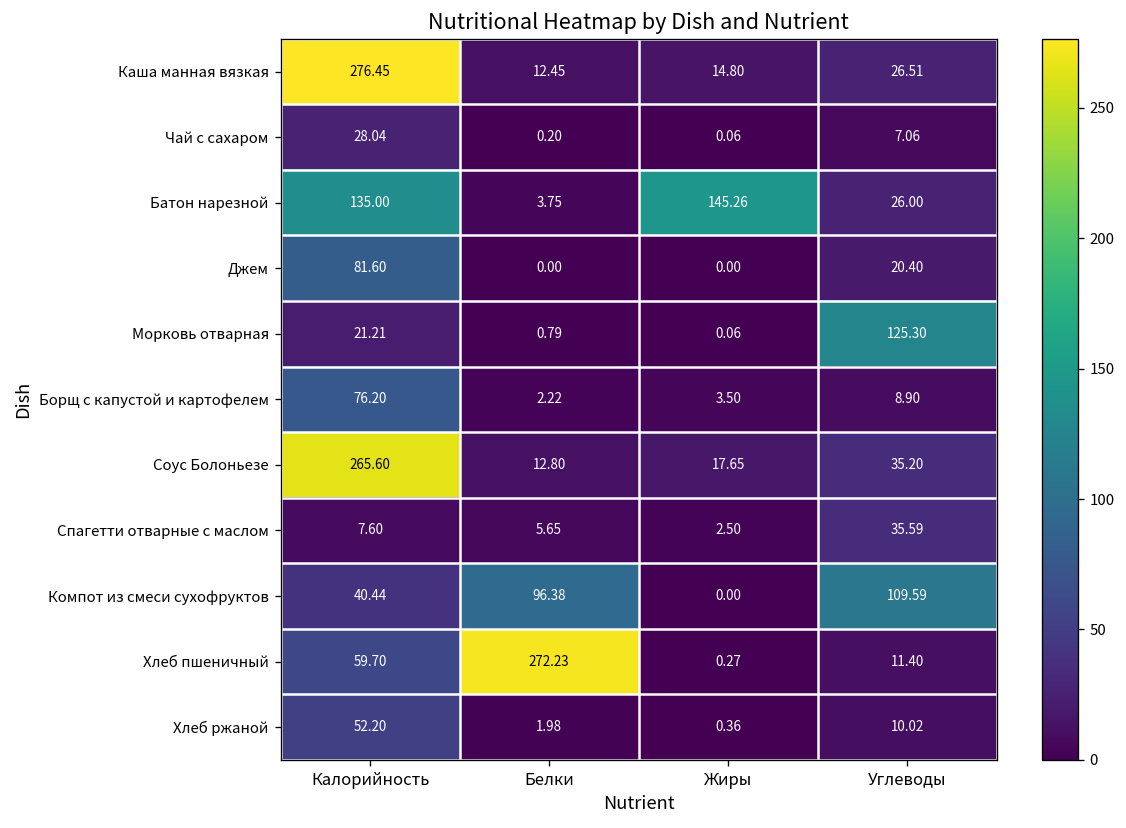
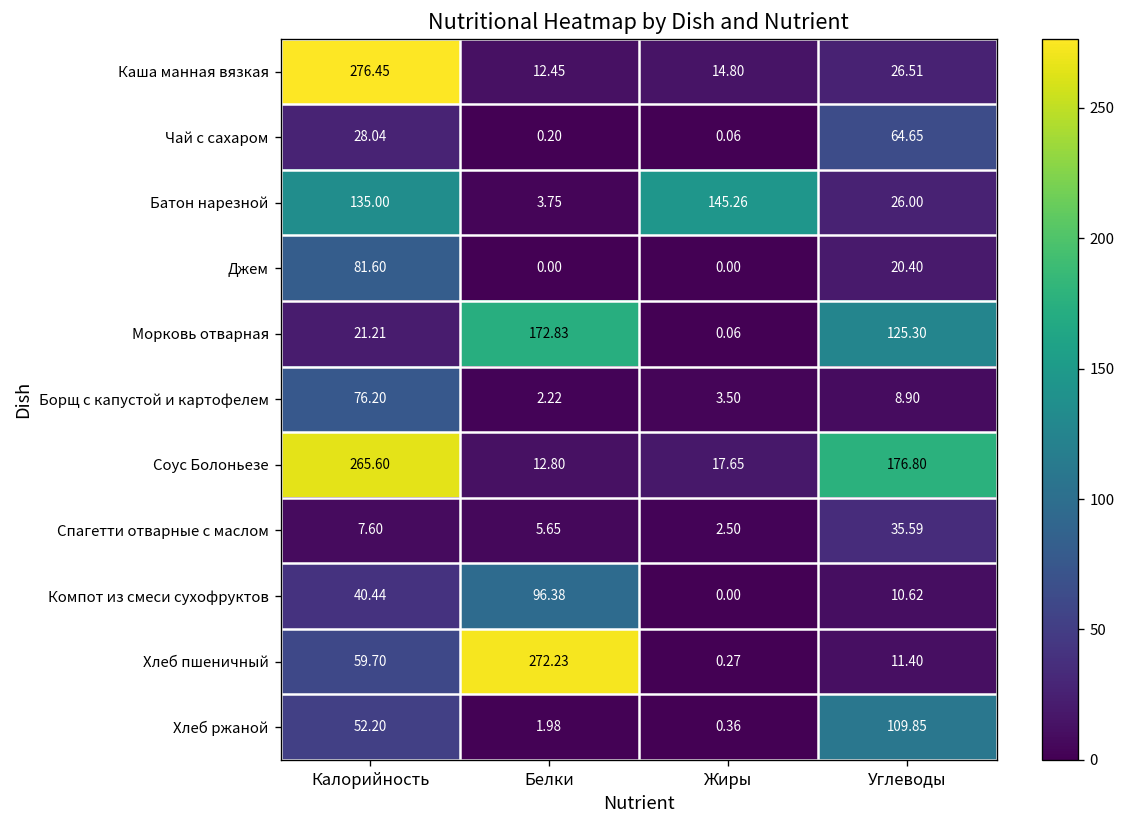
  {
    "Каша манная вязкая": {
      "Калорийность": 276.45,
      "Белки": 12.45,
      "Жиры": 14.80,
      "Углеводы": 26.51
    },
    "Чай с сахаром": {
      "Калорийность": 28.04,
      "Белки": 0.20,
      "Жиры": 0.06,
-     "Углеводы": 7.06
+     "Углеводы": 64.65
    },
    "Батон нарезной": {
      "Калорийность": 135.00,
      "Белки": 3.75,
      "Жиры": 145.26,
      "Углеводы": 26.00
    },
    "Джем": {
      "Калорийность": 81.60,
      "Белки": 0.00,
      "Жиры": 0.00,
      "Углеводы": 20.40
    },
    "Морковь отварная": {
      "Калорийность": 21.21,
-     "Белки": 0.79,
+     "Белки": 172.83,
      "Жиры": 0.06,
      "Углеводы": 125.30
    },
    "Борщ с капустой и картофелем": {
      "Калорийность": 76.20,
      "Белки": 2.22,
      "Жиры": 3.50,
      "Углеводы": 8.90
    },
    "Соус Болоньезе": {
      "Калорийность": 265.60,
      "Белки": 12.80,
      "Жиры": 17.65,
-     "Углеводы": 35.20
+     "Углеводы": 176.80
    },
    "Спагетти отварные с маслом": {
      "Калорийность": 7.60,
      "Белки": 5.65,
      "Жиры": 2.50,
      "Углеводы": 35.59
    },
    "Компот из смеси сухофруктов": {
      "Калорийность": 40.44,
      "Белки": 96.38,
      "Жиры": 0.00,
-     "Углеводы": 109.59
+     "Углеводы": 10.62
    },
    "Хлеб пшеничный": {
      "Калорийность": 59.70,
      "Белки": 272.23,
      "Жиры": 0.27,
      "Углеводы": 11.40
    },
    "Хлеб ржаной": {
      "Калорийность": 52.20,
      "Белки": 1.98,
      "Жиры": 0.36,
-     "Углеводы": 10.02
+     "Углеводы": 109.85
    }
  }
